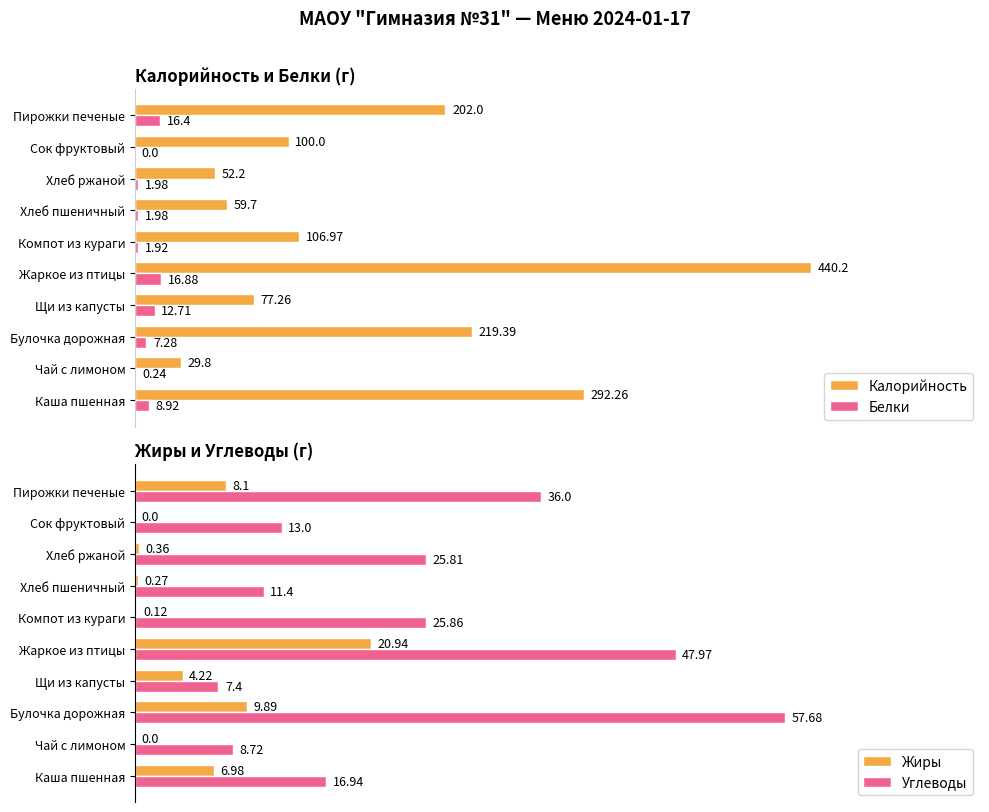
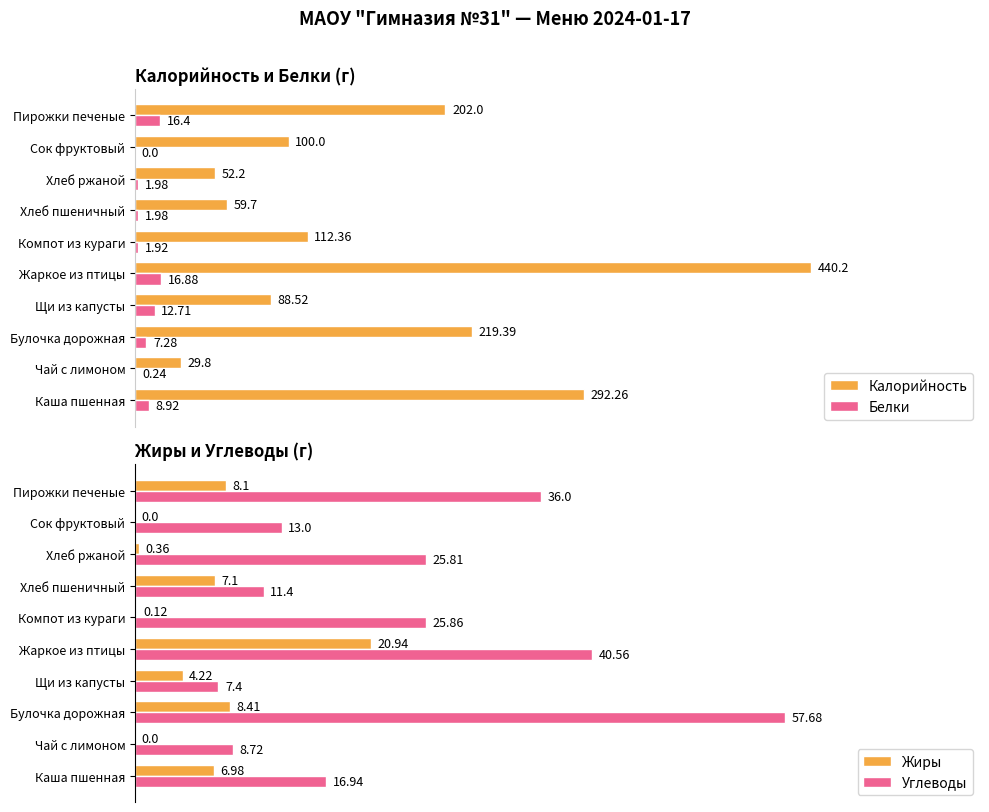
  {
    "Калорийность и Белки (г)": {
      "Калорийность": {
        "Пирожки печеные": 202.0,
        "Сок фруктовый": 100.0,
        "Хлеб ржаной": 52.2,
        "Хлеб пшеничный": 59.7,
-       "Компот из кураги": 106.97,
+       "Компот из кураги": 112.36,
        "Жаркое из птицы": 440.2,
-       "Щи из капусты": 77.26,
+       "Щи из капусты": 88.52,
        "Булочка дорожная": 219.39,
        "Чай с лимоном": 29.8,
        "Каша пшенная": 292.26
      },
      "Белки": {
        "Пирожки печеные": 16.4,
        "Сок фруктовый": 0.0,
        "Хлеб ржаной": 1.98,
        "Хлеб пшеничный": 1.98,
        "Компот из кураги": 1.92,
        "Жаркое из птицы": 16.88,
        "Щи из капусты": 12.71,
        "Булочка дорожная": 7.28,
        "Чай с лимоном": 0.24,
        "Каша пшенная": 8.92
      }
    },
    "Жиры и Углеводы (г)": {
      "Жиры": {
        "Пирожки печеные": 8.1,
        "Сок фруктовый": 0.0,
        "Хлеб ржаной": 0.36,
-       "Хлеб пшеничный": 0.27,
+       "Хлеб пшеничный": 7.1,
        "Компот из кураги": 0.12,
        "Жаркое из птицы": 20.94,
        "Щи из капусты": 4.22,
-       "Булочка дорожная": 9.89,
+       "Булочка дорожная": 8.41,
        "Чай с лимоном": 0.0,
        "Каша пшенная": 6.98
      },
      "Углеводы": {
        "Пирожки печеные": 36.0,
        "Сок фруктовый": 13.0,
        "Хлеб ржаной": 25.81,
        "Хлеб пшеничный": 11.4,
        "Компот из кураги": 25.86,
-       "Жаркое из птицы": 47.97,
+       "Жаркое из птицы": 40.56,
        "Щи из капусты": 7.4,
        "Булочка дорожная": 57.68,
        "Чай с лимоном": 8.72,
        "Каша пшенная": 16.94
      }
    }
  }
